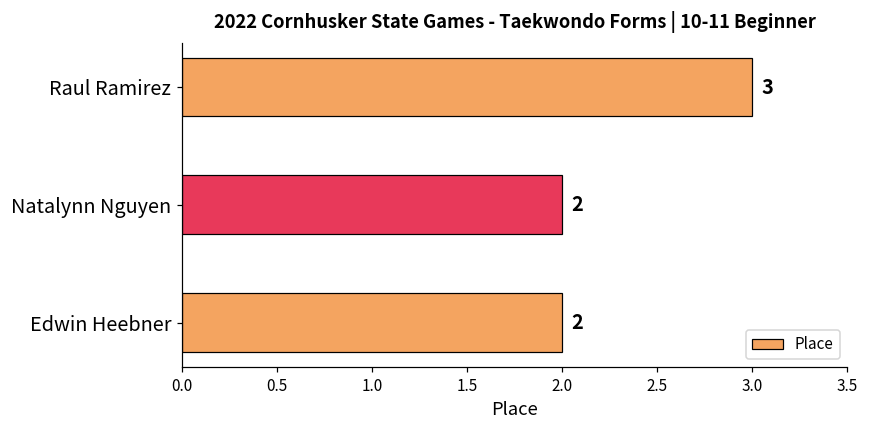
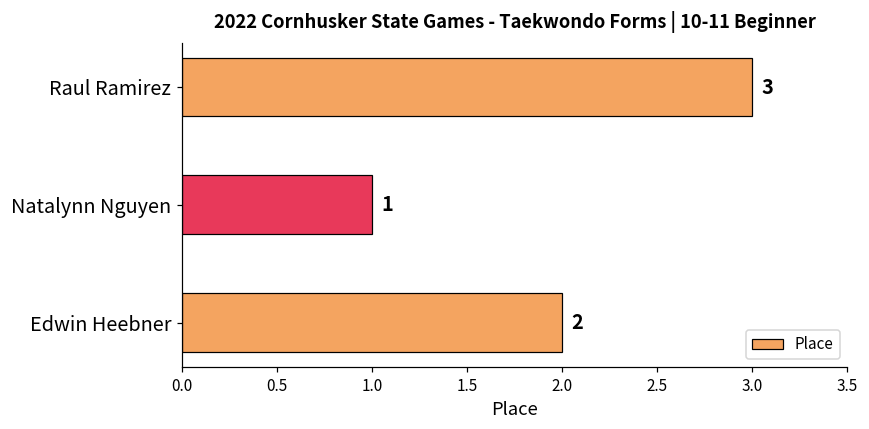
  {
    "Raul Ramirez": 3,
-   "Natalynn Nguyen": 2,
+   "Natalynn Nguyen": 1,
    "Edwin Heebner": 2
  }
